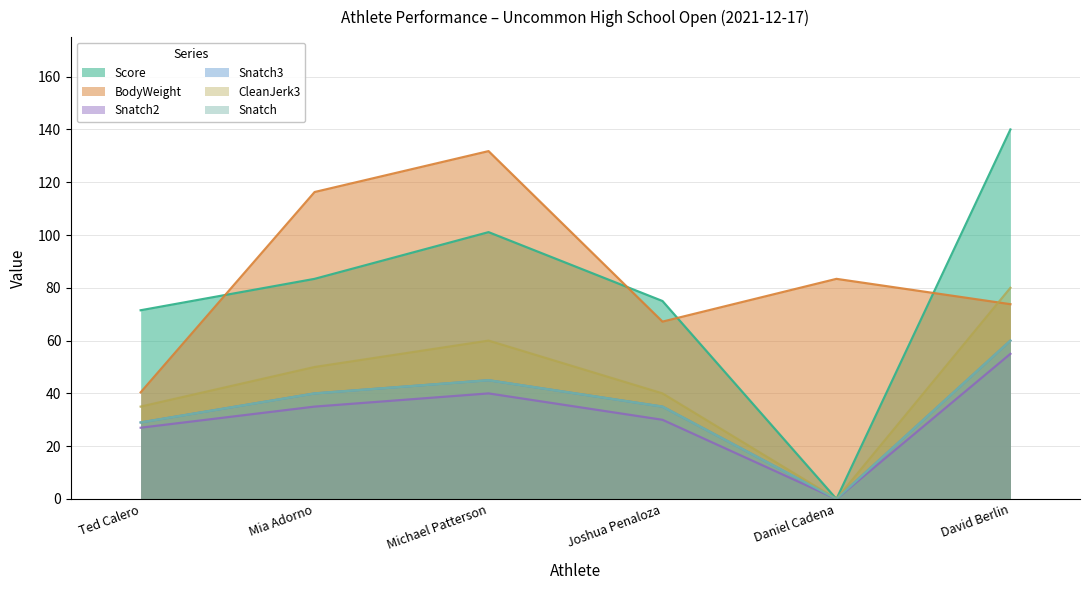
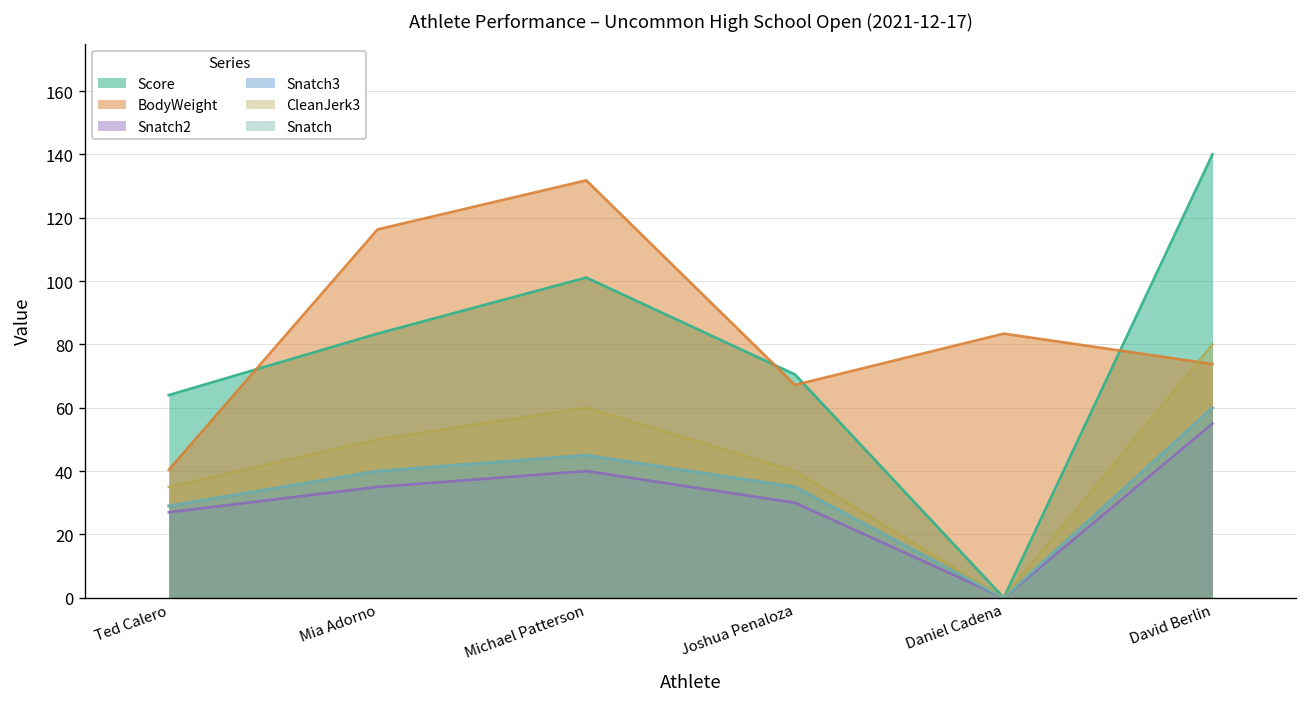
  {
    "Score": {
-     "Ted Calero": 72,
+     "Ted Calero": 64,
      "Mia Adorno": 83,
      "Michael Patterson": 101,
-     "Joshua Penaloza": 75,
+     "Joshua Penaloza": 71,
      "David Berlin": 140
    }
  }
